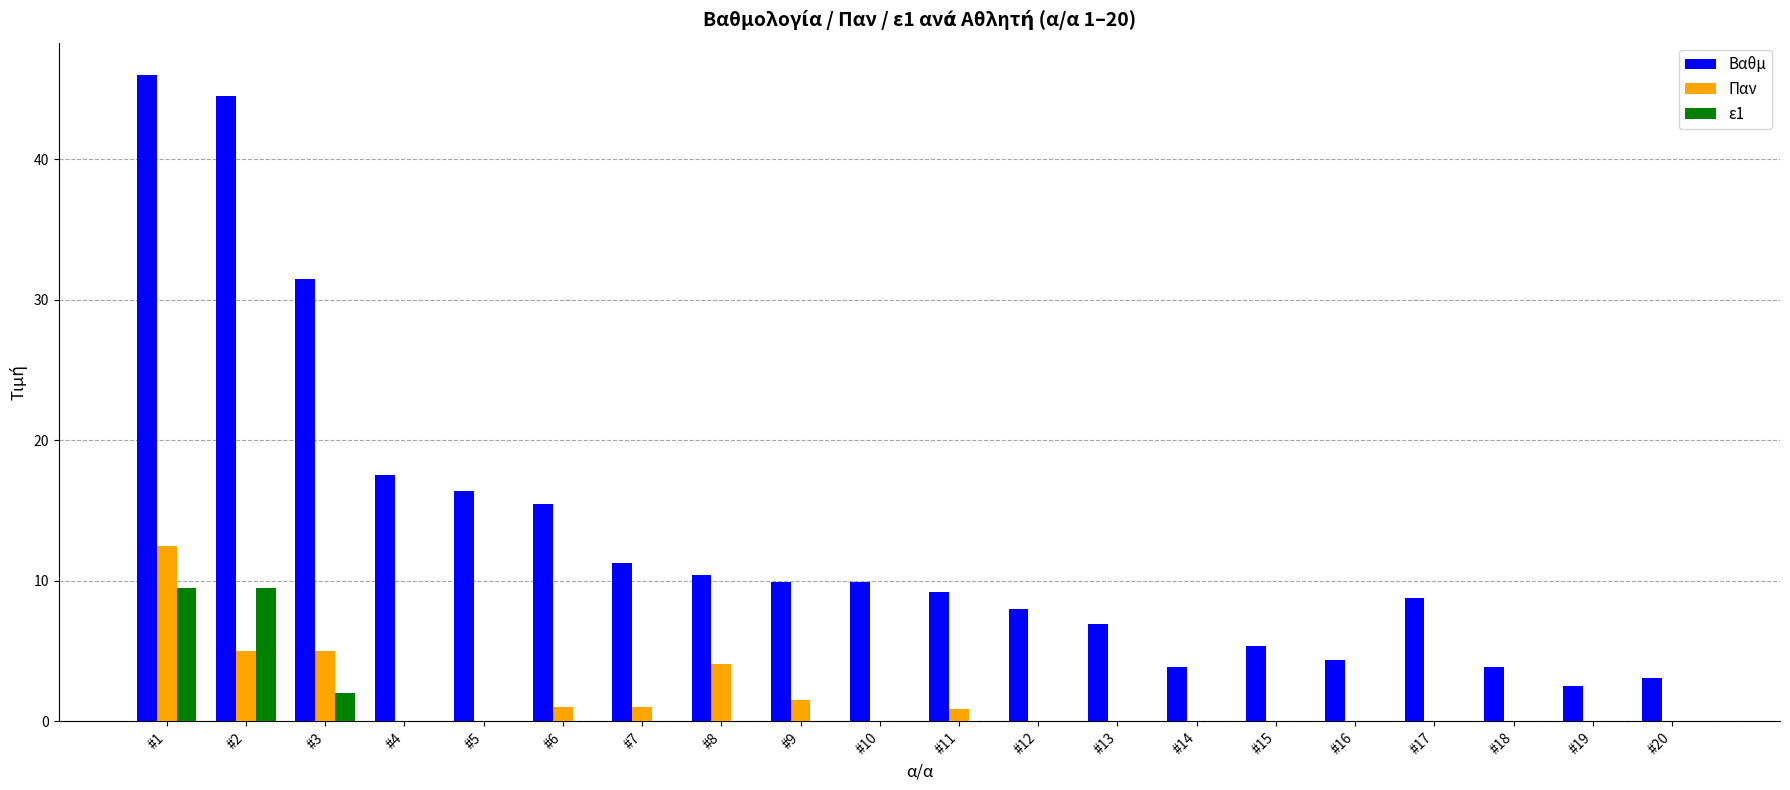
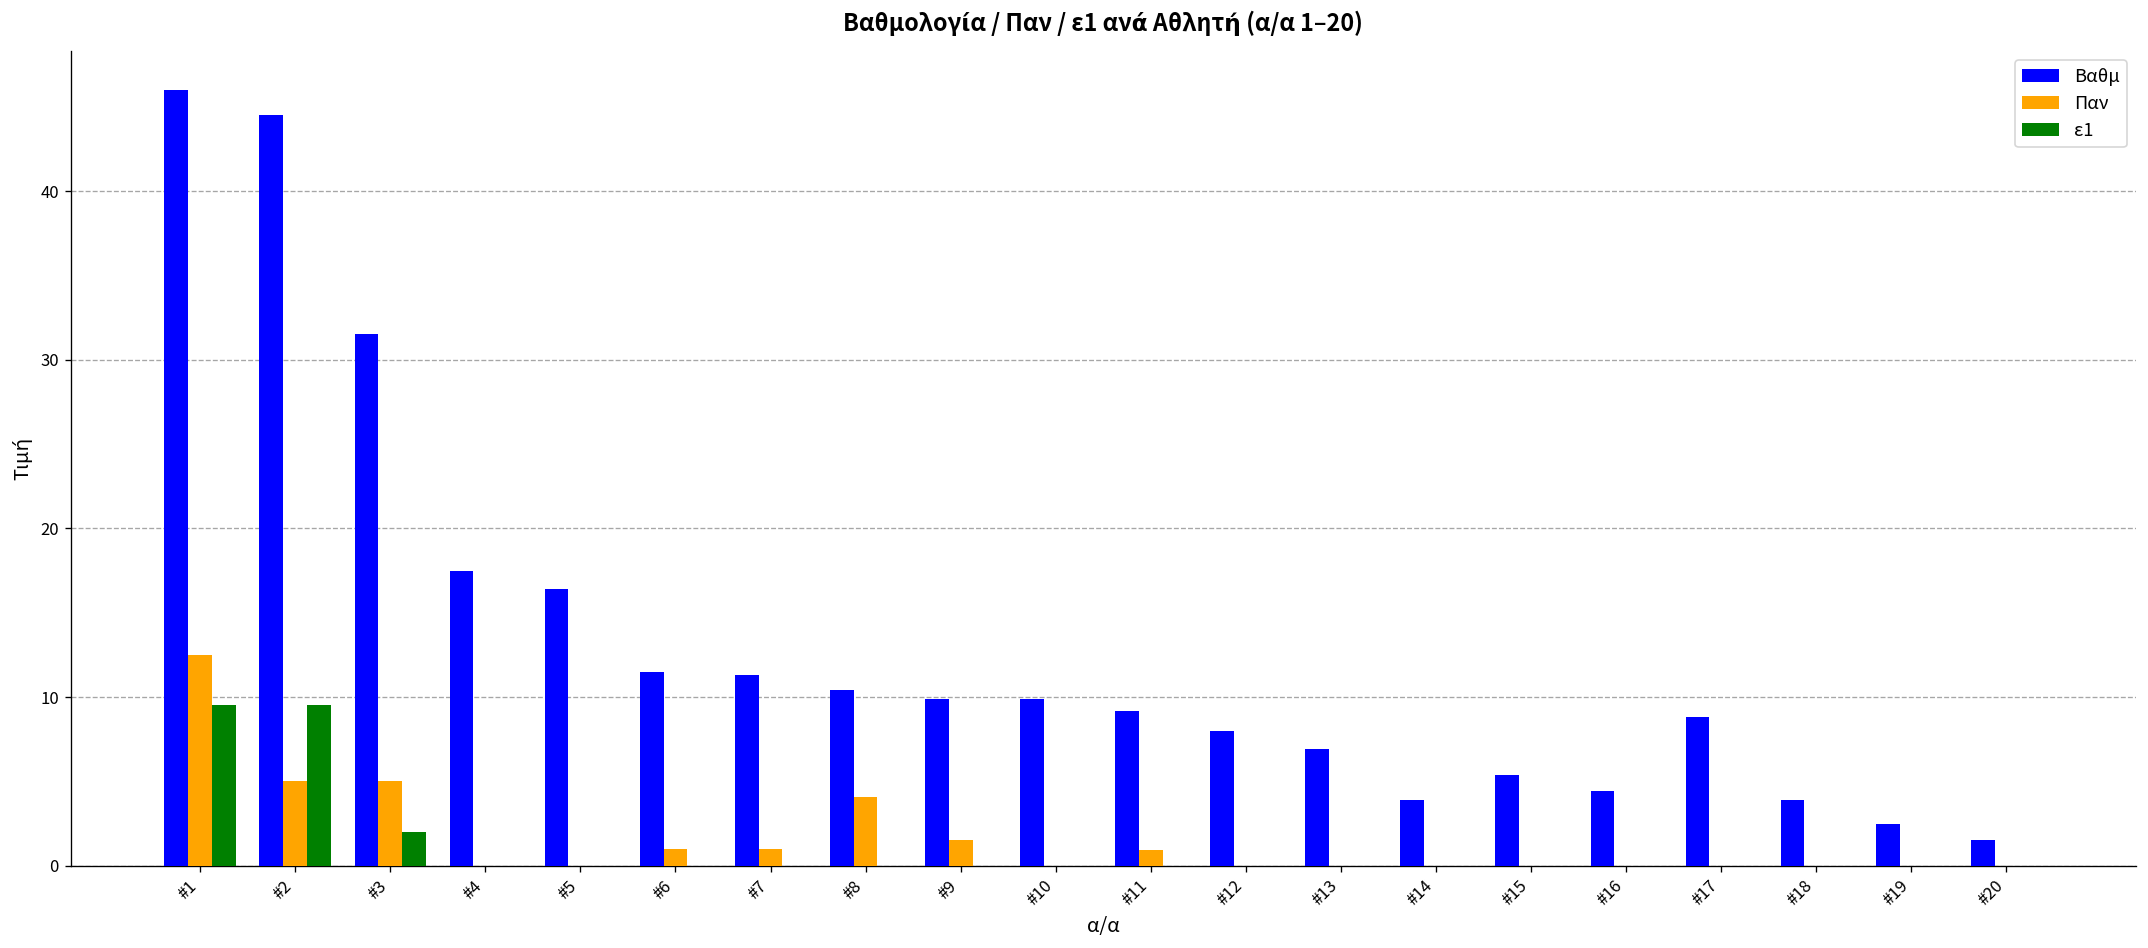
  {
    "Βαθμ": {
      "#1": 46.0,
      "#2": 44.5,
      "#3": 31.5,
      "#4": 17.5,
      "#5": 16.4,
-     "#6": 15.5,
+     "#6": 11.5,
      "#7": 11.3,
      "#8": 10.4,
      "#9": 9.9,
      "#10": 9.9,
      "#11": 9.2,
      "#12": 8.0,
      "#13": 6.9,
      "#14": 3.9,
      "#15": 5.4,
      "#16": 4.4,
      "#17": 8.8,
      "#18": 3.9,
      "#19": 2.5,
-     "#20": 3.1
+     "#20": 1.5
    },
    "Παν": {
      "#1": 12.5,
      "#2": 5.0,
      "#3": 5.0,
      "#4": 0.0,
      "#5": 0.0,
      "#6": 1.0,
      "#7": 1.0,
      "#8": 4.1,
      "#9": 1.5,
      "#10": 0.0,
      "#11": 0.9,
      "#12": 0.0,
      "#13": 0.0,
      "#14": 0.0,
      "#15": 0.0,
      "#16": 0.0,
      "#17": 0.0,
      "#18": 0.0,
      "#19": 0.0,
      "#20": 0.0
    },
    "ε1": {
      "#1": 9.5,
      "#2": 9.5,
      "#3": 2.0,
      "#4": 0.0,
      "#5": 0.0,
      "#6": 0.0,
      "#7": 0.0,
      "#8": 0.0,
      "#9": 0.0,
      "#10": 0.0,
      "#11": 0.0,
      "#12": 0.0,
      "#13": 0.0,
      "#14": 0.0,
      "#15": 0.0,
      "#16": 0.0,
      "#17": 0.0,
      "#18": 0.0,
      "#19": 0.0,
      "#20": 0.0
    }
  }
